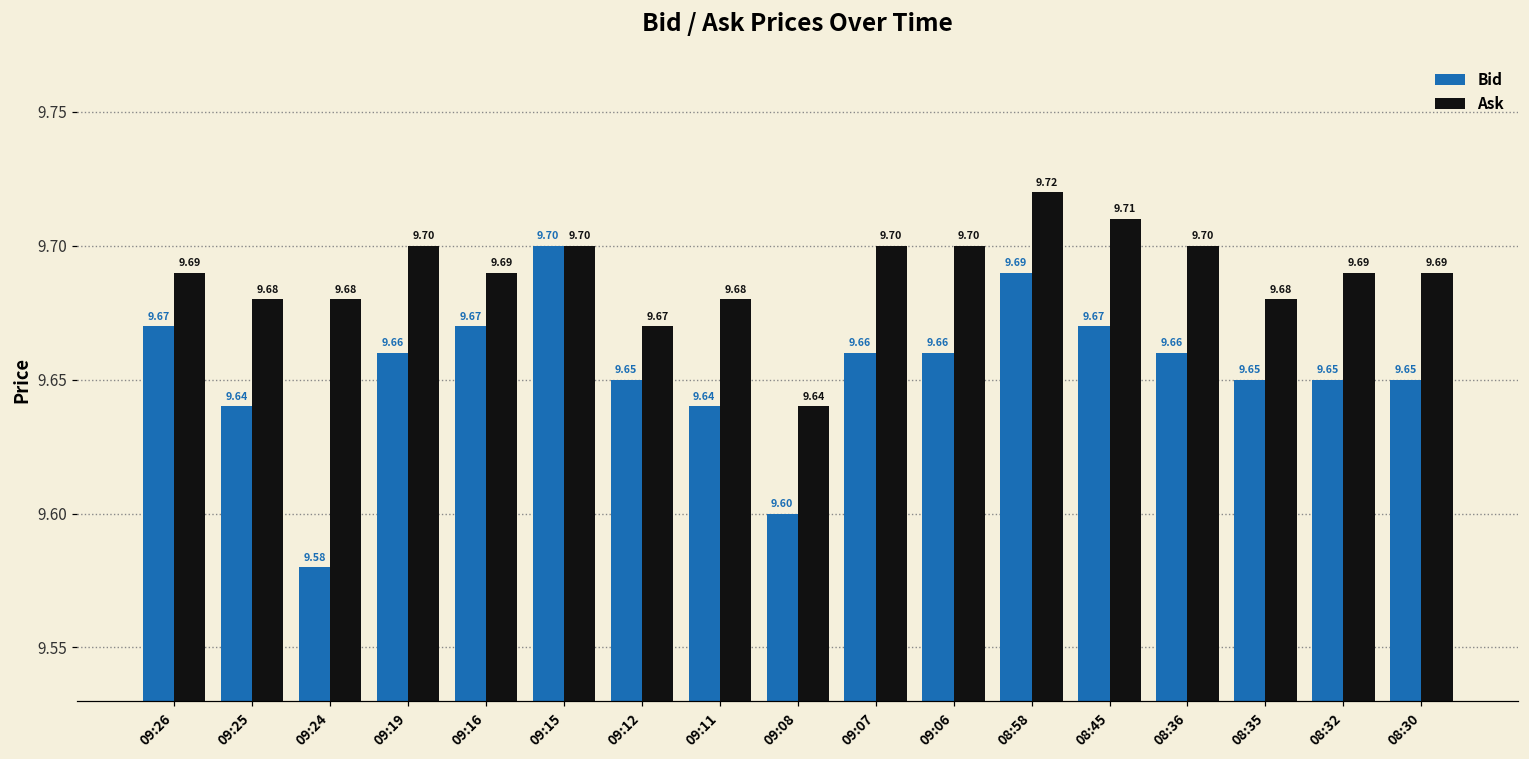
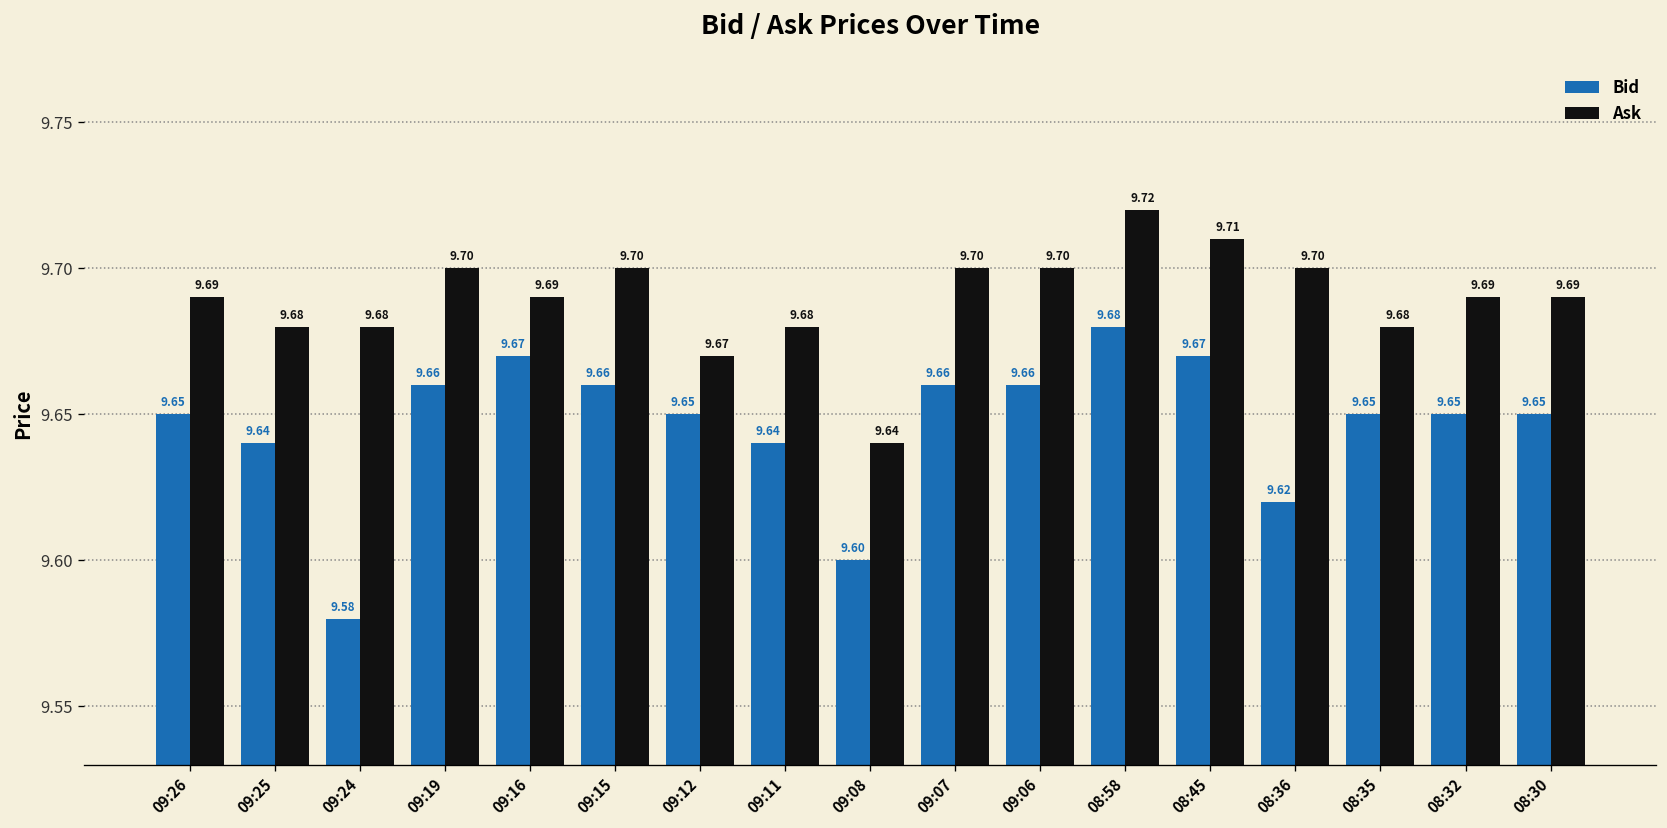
  {
    "Bid": {
-     "09:26": 9.67,
+     "09:26": 9.65,
      "09:25": 9.64,
      "09:24": 9.58,
      "09:19": 9.66,
      "09:16": 9.67,
-     "09:15": 9.70,
+     "09:15": 9.66,
      "09:12": 9.65,
      "09:11": 9.64,
      "09:08": 9.60,
      "09:07": 9.66,
      "09:06": 9.66,
-     "08:58": 9.69,
+     "08:58": 9.68,
      "08:45": 9.67,
-     "08:36": 9.66,
+     "08:36": 9.62,
      "08:35": 9.65,
      "08:32": 9.65,
      "08:30": 9.65
    },
    "Ask": {
      "09:26": 9.69,
      "09:25": 9.68,
      "09:24": 9.68,
      "09:19": 9.70,
      "09:16": 9.69,
      "09:15": 9.70,
      "09:12": 9.67,
      "09:11": 9.68,
      "09:08": 9.64,
      "09:07": 9.70,
      "09:06": 9.70,
      "08:58": 9.72,
      "08:45": 9.71,
      "08:36": 9.70,
      "08:35": 9.68,
      "08:32": 9.69,
      "08:30": 9.69
    }
  }
